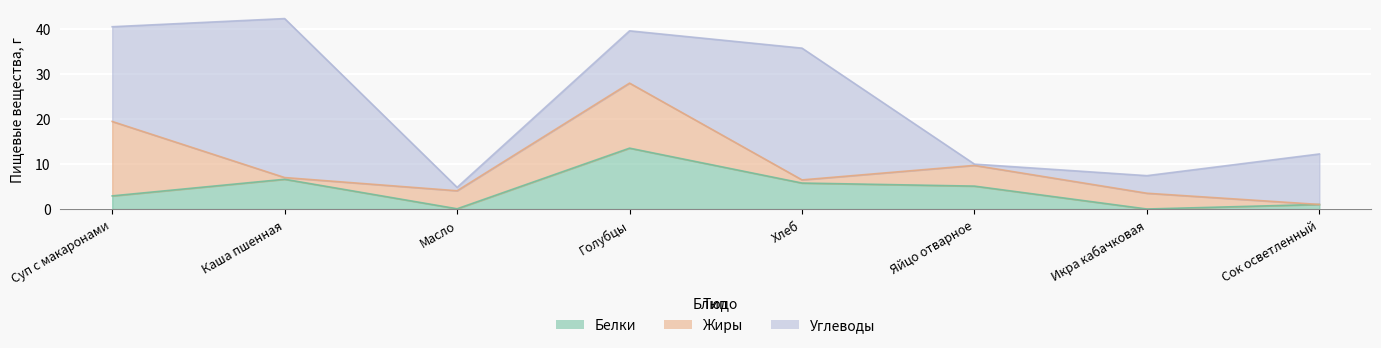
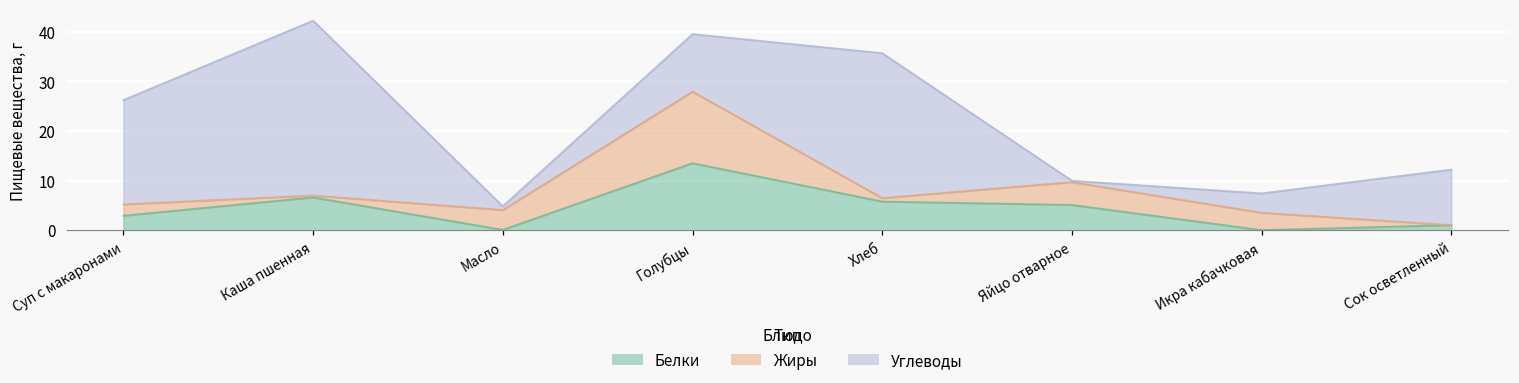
  {
    "Белки": {
      "Суп с макаронами": 3,
      "Масло": 0,
      "Голубцы": 14,
      "Хлеб": 6,
      "Яйцо отварное": 5,
      "Икра кабачковая": 0
    },
    "Жиры": {
-     "Суп с макаронами": 17,
+     "Суп с макаронами": 2,
      "Масло": 4,
      "Голубцы": 14,
      "Хлеб": 1,
      "Икра кабачковая": 4
    },
    "Углеводы": {
      "Суп с макаронами": 21,
      "Каша пшенная": 35,
      "Масло": 1,
      "Голубцы": 12,
      "Хлеб": 29,
      "Икра кабачковая": 4,
      "Сок осветленный": 11
    }
  }
